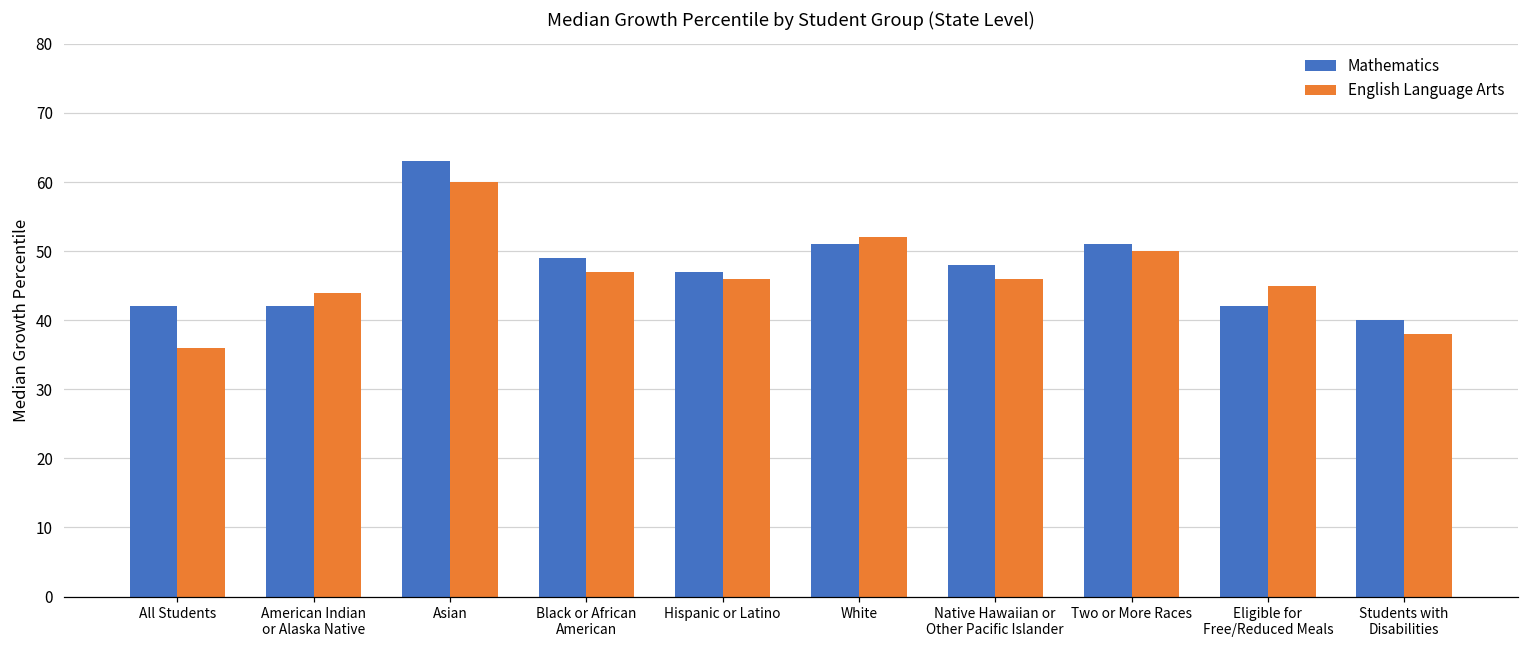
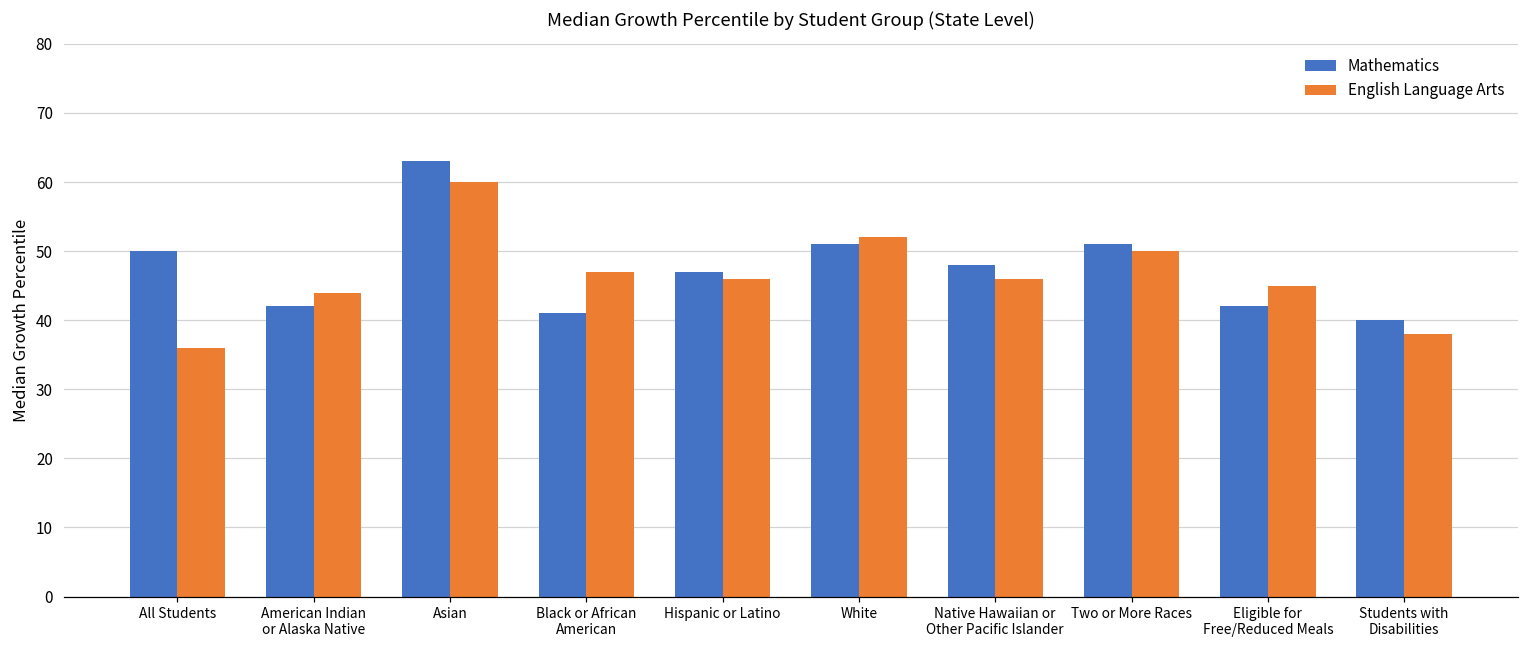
  {
    "Mathematics": {
-     "All Students": 42,
+     "All Students": 50,
      "American Indian or Alaska Native": 42,
      "Asian": 63,
-     "Black or African American": 49,
+     "Black or African American": 41,
      "Hispanic or Latino": 47,
      "White": 51,
      "Native Hawaiian or Other Pacific Islander": 48,
      "Two or More Races": 51,
      "Eligible for Free/Reduced Meals": 42,
      "Students with Disabilities": 40
    },
    "English Language Arts": {
      "All Students": 36,
      "American Indian or Alaska Native": 44,
      "Asian": 60,
      "Black or African American": 47,
      "Hispanic or Latino": 46,
      "White": 52,
      "Native Hawaiian or Other Pacific Islander": 46,
      "Two or More Races": 50,
      "Eligible for Free/Reduced Meals": 45,
      "Students with Disabilities": 38
    }
  }
